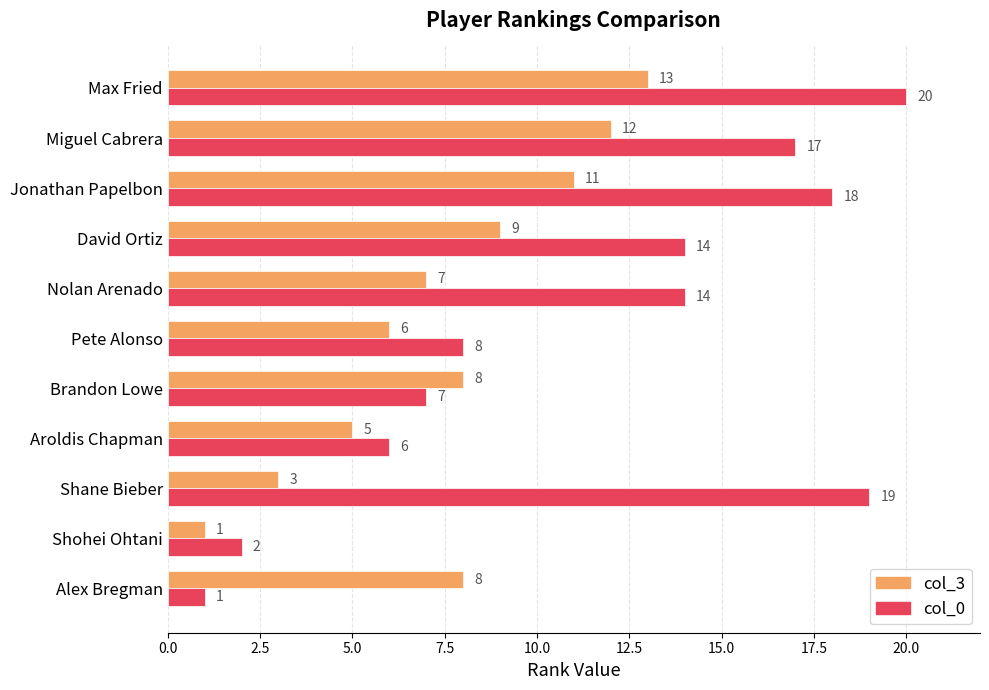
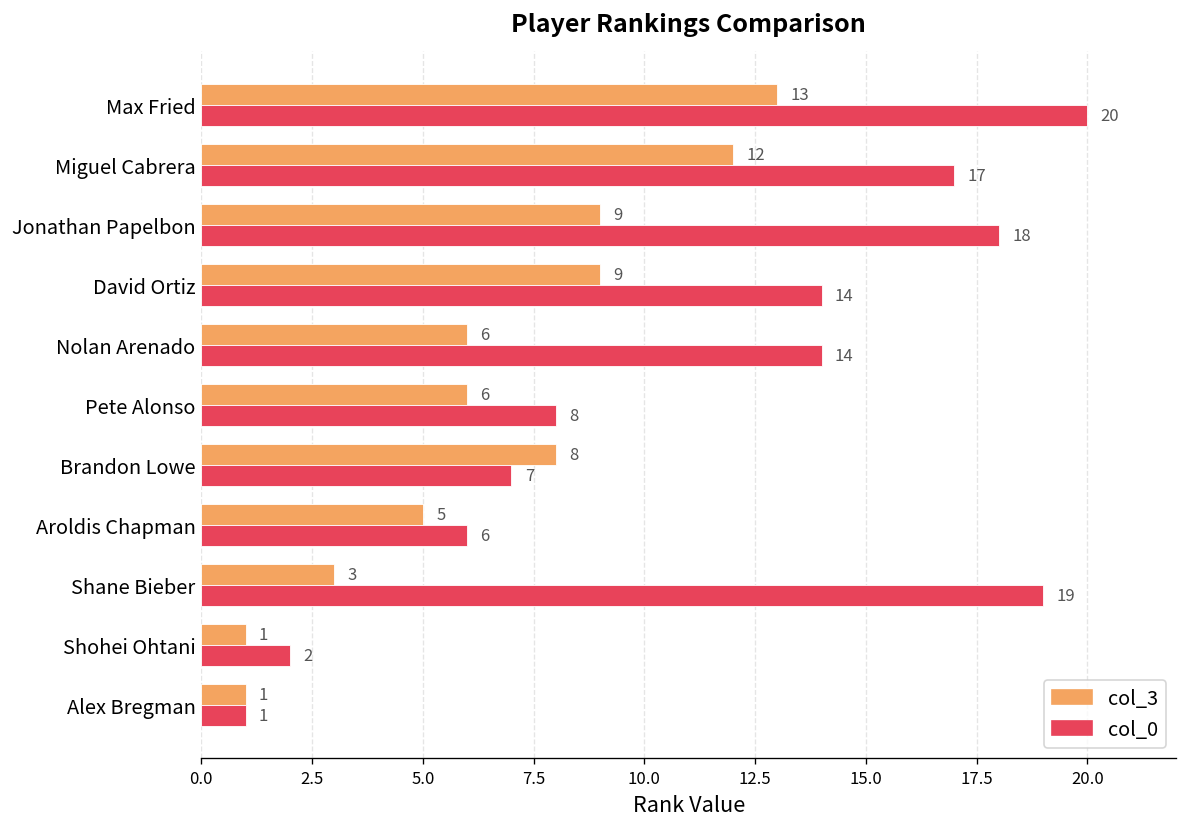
  {
    "col_3": {
      "Max Fried": 13,
      "Miguel Cabrera": 12,
-     "Jonathan Papelbon": 11,
+     "Jonathan Papelbon": 9,
      "David Ortiz": 9,
-     "Nolan Arenado": 7,
+     "Nolan Arenado": 6,
      "Pete Alonso": 6,
      "Brandon Lowe": 8,
      "Aroldis Chapman": 5,
      "Shane Bieber": 3,
      "Shohei Ohtani": 1,
-     "Alex Bregman": 8
+     "Alex Bregman": 1
    },
    "col_0": {
      "Max Fried": 20,
      "Miguel Cabrera": 17,
      "Jonathan Papelbon": 18,
      "David Ortiz": 14,
      "Nolan Arenado": 14,
      "Pete Alonso": 8,
      "Brandon Lowe": 7,
      "Aroldis Chapman": 6,
      "Shane Bieber": 19,
      "Shohei Ohtani": 2,
      "Alex Bregman": 1
    }
  }
